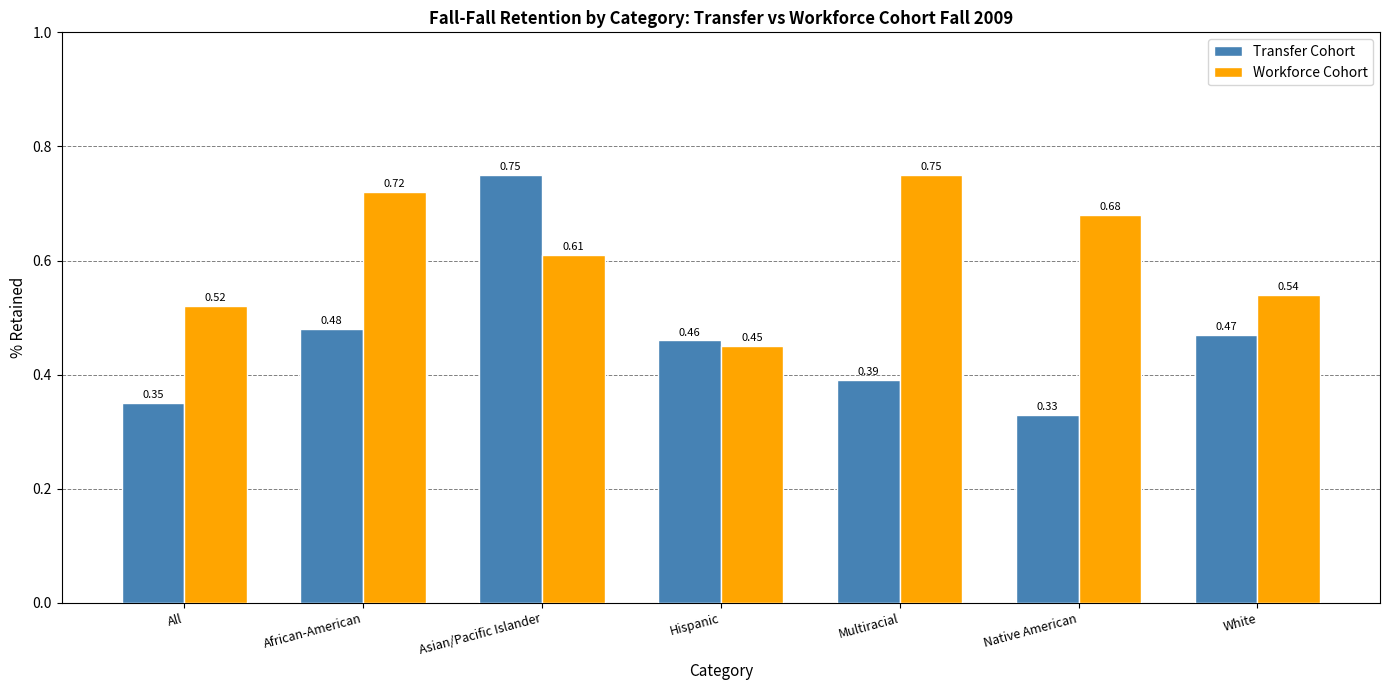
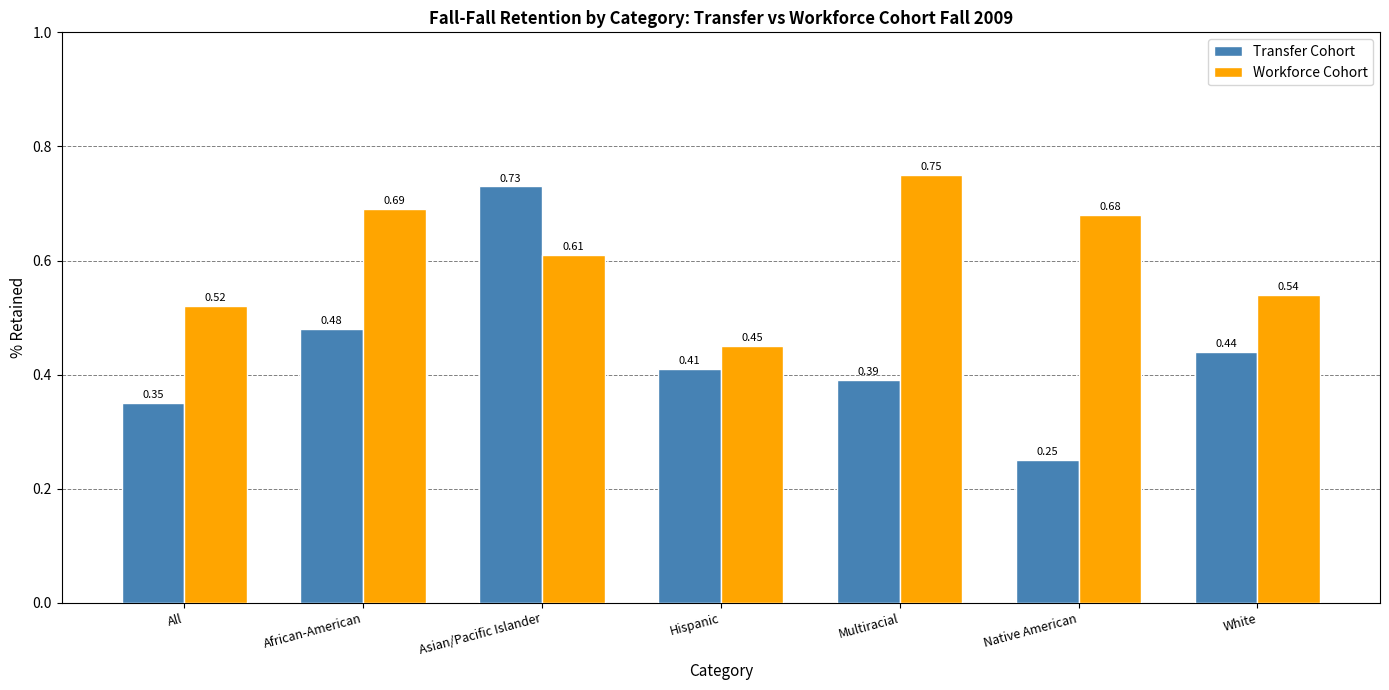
  {
    "Transfer Cohort": {
      "All": 0.35,
      "African-American": 0.48,
-     "Asian/Pacific Islander": 0.75,
-     "Hispanic": 0.46,
+     "Asian/Pacific Islander": 0.73,
+     "Hispanic": 0.41,
      "Multiracial": 0.39,
-     "Native American": 0.33,
-     "White": 0.47
+     "Native American": 0.25,
+     "White": 0.44
    },
    "Workforce Cohort": {
      "All": 0.52,
-     "African-American": 0.72,
+     "African-American": 0.69,
      "Asian/Pacific Islander": 0.61,
      "Hispanic": 0.45,
      "Multiracial": 0.75,
      "Native American": 0.68,
      "White": 0.54
    }
  }
